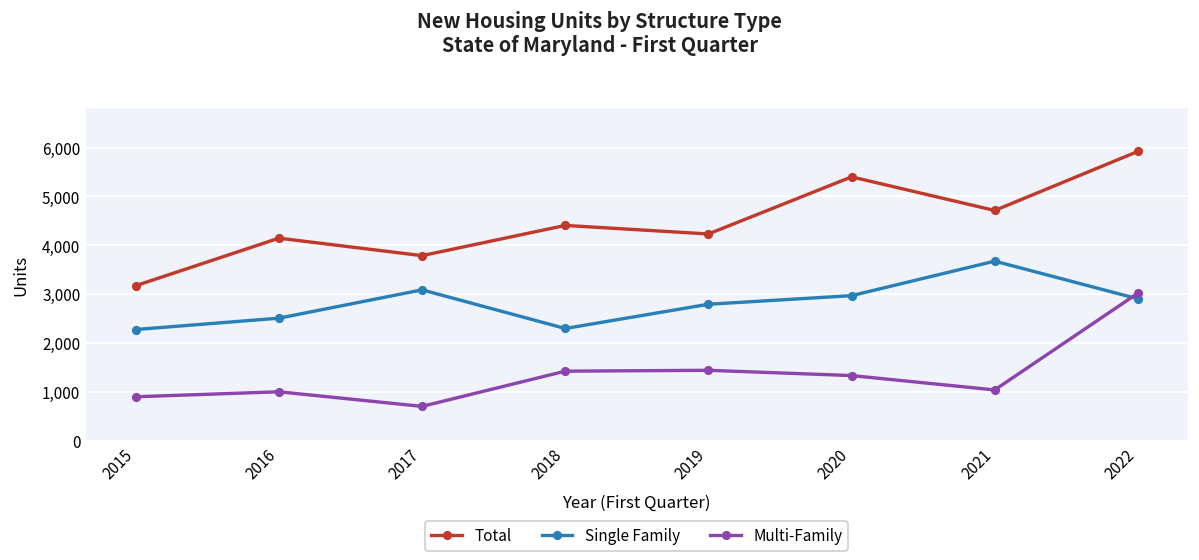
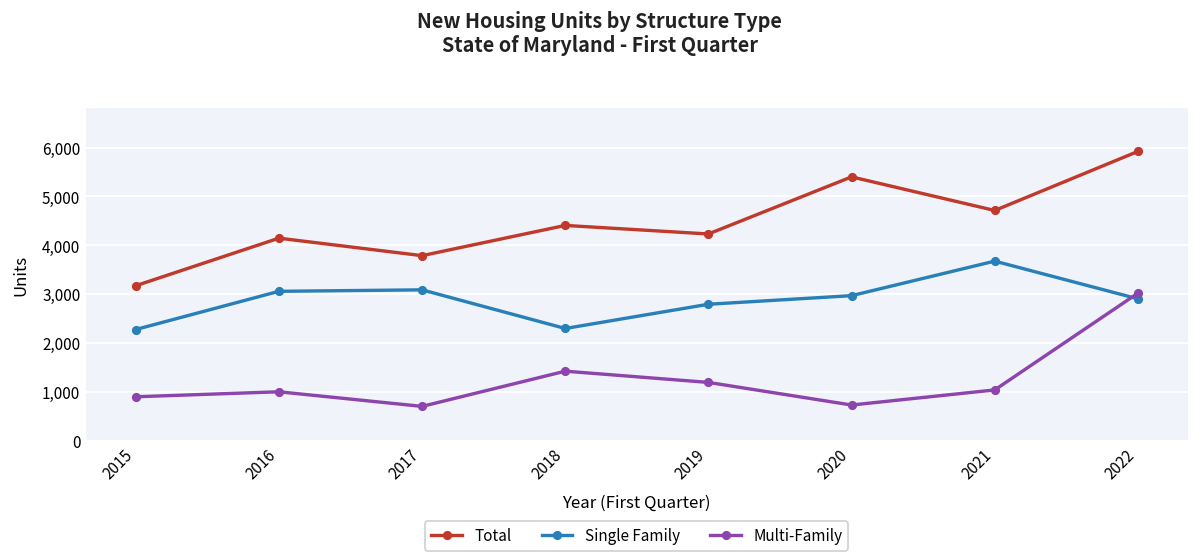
  {
    "Total": {
      "2015": "3,200",
      "2016": "4,100",
      "2017": "3,800",
      "2018": "4,400",
      "2019": "4,200",
      "2020": "5,400",
      "2021": "4,700",
      "2022": "5,900"
    },
    "Single Family": {
      "2015": "2,300",
-     "2016": "2,500",
+     "2016": "3,100",
      "2017": "3,100",
      "2018": "2,300",
      "2019": "2,800",
      "2020": "3,000",
      "2021": "3,700",
      "2022": "2,900"
    },
    "Multi-Family": {
      "2015": "900",
      "2016": "1,000",
      "2017": "700",
      "2018": "1,400",
-     "2019": "1,400",
-     "2020": "1,300",
+     "2019": "1,200",
+     "2020": "700",
      "2021": "1,000",
      "2022": "3,000"
    }
  }
